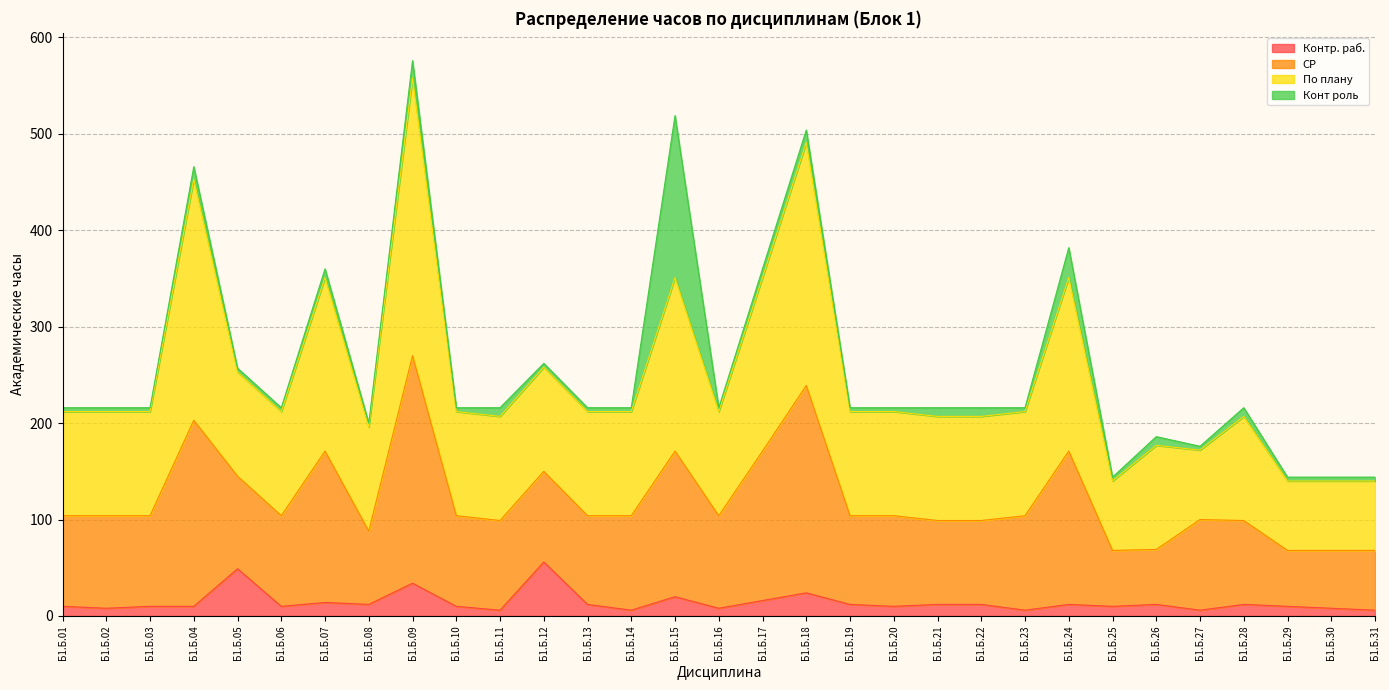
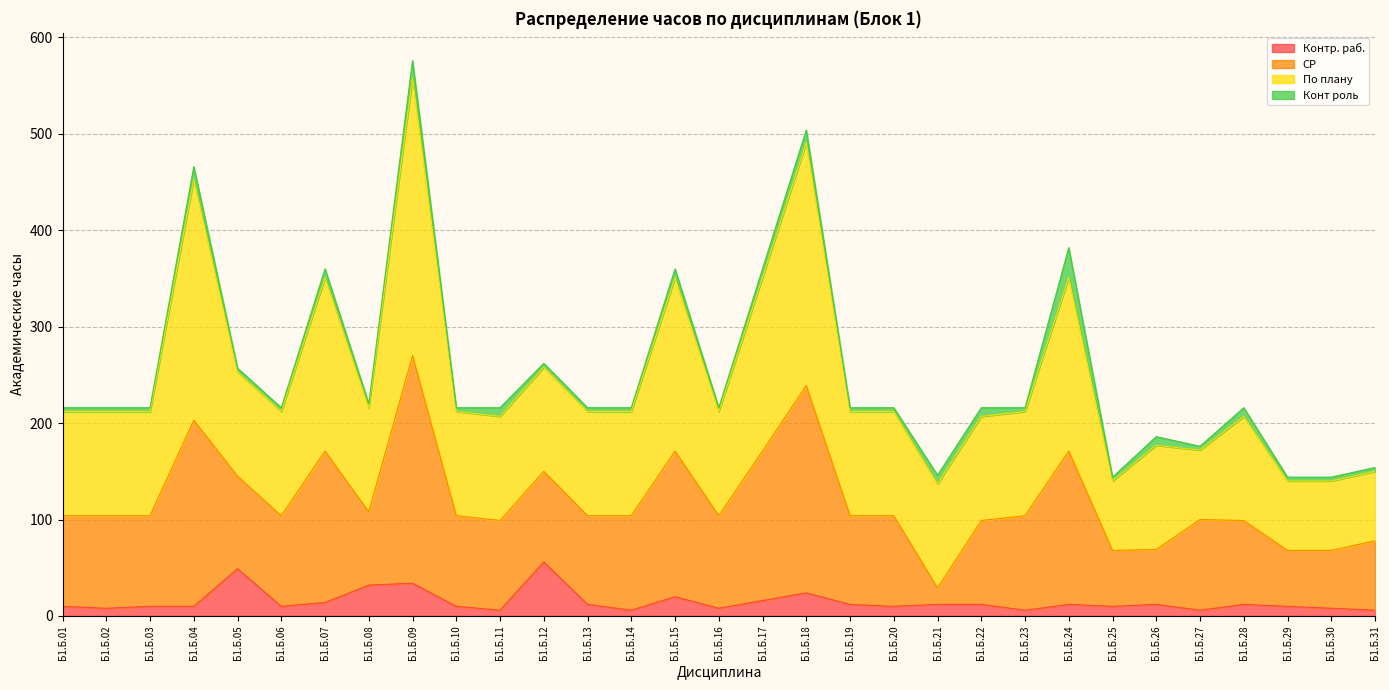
  {
    "Контр. раб.": {
      "Б1.Б.01": 10,
      "Б1.Б.02": 10,
      "Б1.Б.03": 10,
      "Б1.Б.04": 10,
      "Б1.Б.05": 50,
      "Б1.Б.06": 10,
      "Б1.Б.07": 10,
-     "Б1.Б.08": 10,
+     "Б1.Б.08": 30,
      "Б1.Б.09": 30,
      "Б1.Б.10": 10,
      "Б1.Б.11": 10,
      "Б1.Б.12": 60,
      "Б1.Б.13": 10,
      "Б1.Б.14": 10,
      "Б1.Б.15": 20,
      "Б1.Б.16": 10,
      "Б1.Б.17": 20,
      "Б1.Б.18": 20,
      "Б1.Б.19": 10,
      "Б1.Б.20": 10,
      "Б1.Б.21": 10,
      "Б1.Б.22": 10,
      "Б1.Б.23": 10,
      "Б1.Б.24": 10,
      "Б1.Б.25": 10,
      "Б1.Б.26": 10,
      "Б1.Б.27": 10,
      "Б1.Б.28": 10,
      "Б1.Б.29": 10,
      "Б1.Б.30": 10,
      "Б1.Б.31": 10
    },
    "СР": {
      "Б1.Б.01": 90,
      "Б1.Б.02": 100,
      "Б1.Б.03": 90,
      "Б1.Б.04": 190,
      "Б1.Б.05": 100,
      "Б1.Б.06": 90,
      "Б1.Б.07": 160,
      "Б1.Б.08": 80,
      "Б1.Б.09": 240,
      "Б1.Б.10": 90,
      "Б1.Б.11": 90,
      "Б1.Б.12": 90,
      "Б1.Б.13": 90,
      "Б1.Б.14": 100,
      "Б1.Б.15": 150,
      "Б1.Б.16": 100,
      "Б1.Б.17": 160,
      "Б1.Б.18": 220,
      "Б1.Б.19": 90,
      "Б1.Б.20": 90,
-     "Б1.Б.21": 90,
+     "Б1.Б.21": 20,
      "Б1.Б.22": 90,
      "Б1.Б.23": 100,
      "Б1.Б.24": 160,
      "Б1.Б.25": 60,
      "Б1.Б.26": 60,
      "Б1.Б.27": 90,
      "Б1.Б.28": 90,
      "Б1.Б.29": 60,
      "Б1.Б.30": 60,
-     "Б1.Б.31": 60
+     "Б1.Б.31": 70
    },
    "По плану": {
      "Б1.Б.01": 110,
      "Б1.Б.02": 110,
      "Б1.Б.03": 110,
      "Б1.Б.04": 250,
      "Б1.Б.05": 110,
      "Б1.Б.06": 110,
      "Б1.Б.07": 180,
      "Б1.Б.08": 110,
      "Б1.Б.09": 290,
      "Б1.Б.10": 110,
      "Б1.Б.11": 110,
      "Б1.Б.12": 110,
      "Б1.Б.13": 110,
      "Б1.Б.14": 110,
      "Б1.Б.15": 180,
      "Б1.Б.16": 110,
      "Б1.Б.17": 180,
      "Б1.Б.18": 250,
      "Б1.Б.19": 110,
      "Б1.Б.20": 110,
      "Б1.Б.21": 110,
      "Б1.Б.22": 110,
      "Б1.Б.23": 110,
      "Б1.Б.24": 180,
      "Б1.Б.25": 70,
      "Б1.Б.26": 110,
      "Б1.Б.27": 70,
      "Б1.Б.28": 110,
      "Б1.Б.29": 70,
      "Б1.Б.30": 70,
      "Б1.Б.31": 70
    },
    "Конт роль": {
      "Б1.Б.01": 0,
      "Б1.Б.02": 0,
      "Б1.Б.03": 0,
      "Б1.Б.04": 10,
      "Б1.Б.05": 0,
      "Б1.Б.06": 0,
      "Б1.Б.07": 10,
      "Б1.Б.08": 0,
      "Б1.Б.09": 20,
      "Б1.Б.10": 0,
      "Б1.Б.11": 10,
      "Б1.Б.12": 0,
      "Б1.Б.13": 0,
      "Б1.Б.14": 0,
-     "Б1.Б.15": 170,
+     "Б1.Б.15": 10,
      "Б1.Б.16": 0,
      "Б1.Б.17": 10,
      "Б1.Б.18": 10,
      "Б1.Б.19": 0,
      "Б1.Б.20": 0,
      "Б1.Б.21": 10,
      "Б1.Б.22": 10,
      "Б1.Б.23": 0,
      "Б1.Б.24": 30,
      "Б1.Б.25": 0,
      "Б1.Б.26": 10,
      "Б1.Б.27": 0,
      "Б1.Б.28": 10,
      "Б1.Б.29": 0,
      "Б1.Б.30": 0,
      "Б1.Б.31": 0
    }
  }
